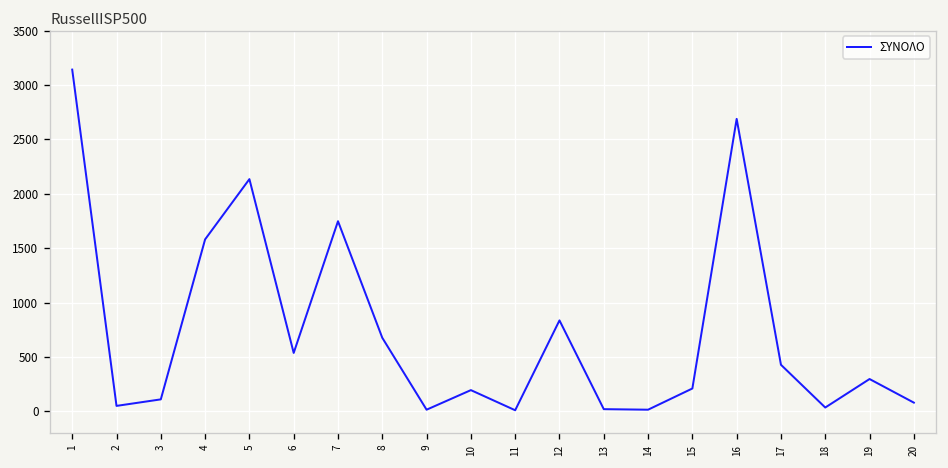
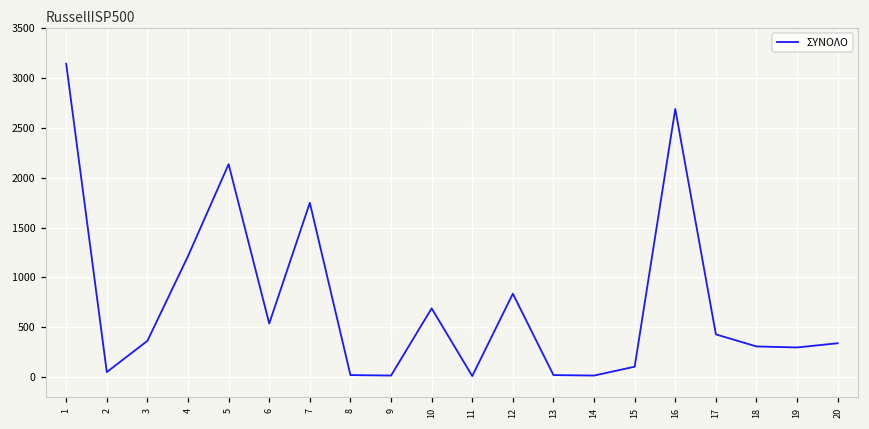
  {
    "1": 3100,
    "2": 100,
-   "3": 100,
-   "4": 1600,
+   "3": 400,
+   "4": 1200,
    "5": 2100,
    "6": 500,
    "7": 1700,
-   "8": 700,
+   "8": 0,
    "9": 0,
-   "10": 200,
+   "10": 700,
    "11": 0,
    "12": 800,
    "13": 0,
    "14": 0,
-   "15": 200,
+   "15": 100,
    "16": 2700,
    "17": 400,
-   "18": 0,
+   "18": 300,
    "19": 300,
-   "20": 100
+   "20": 300
  }
